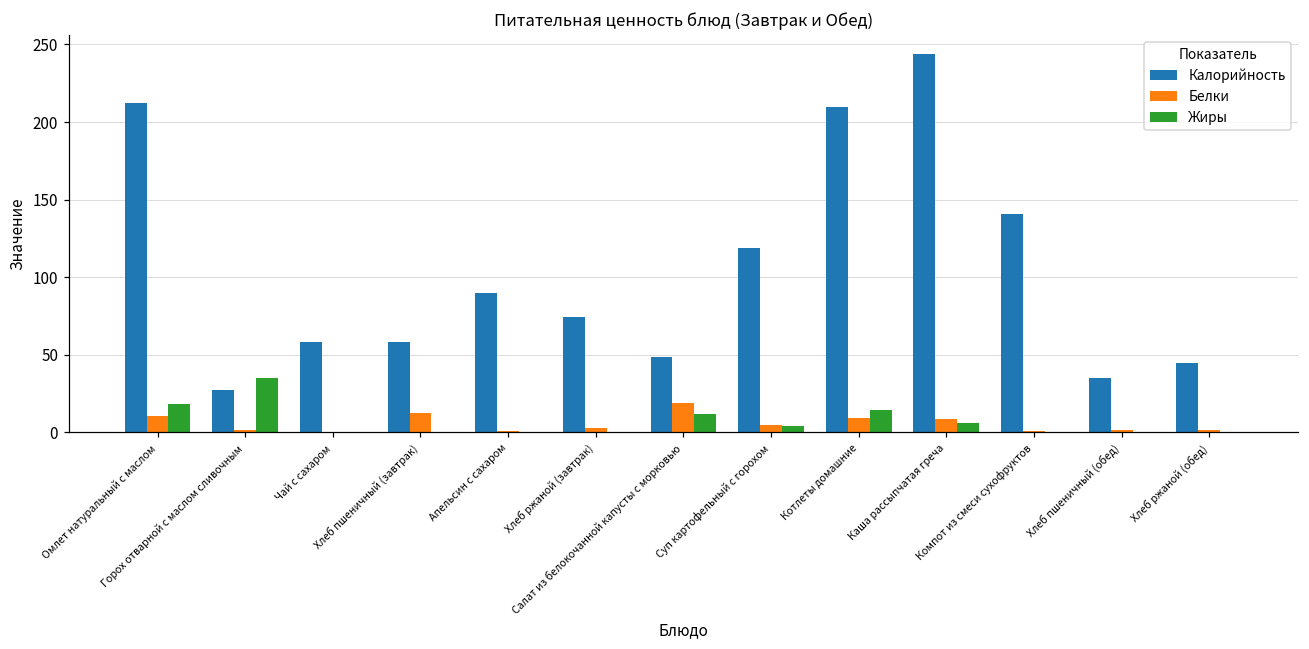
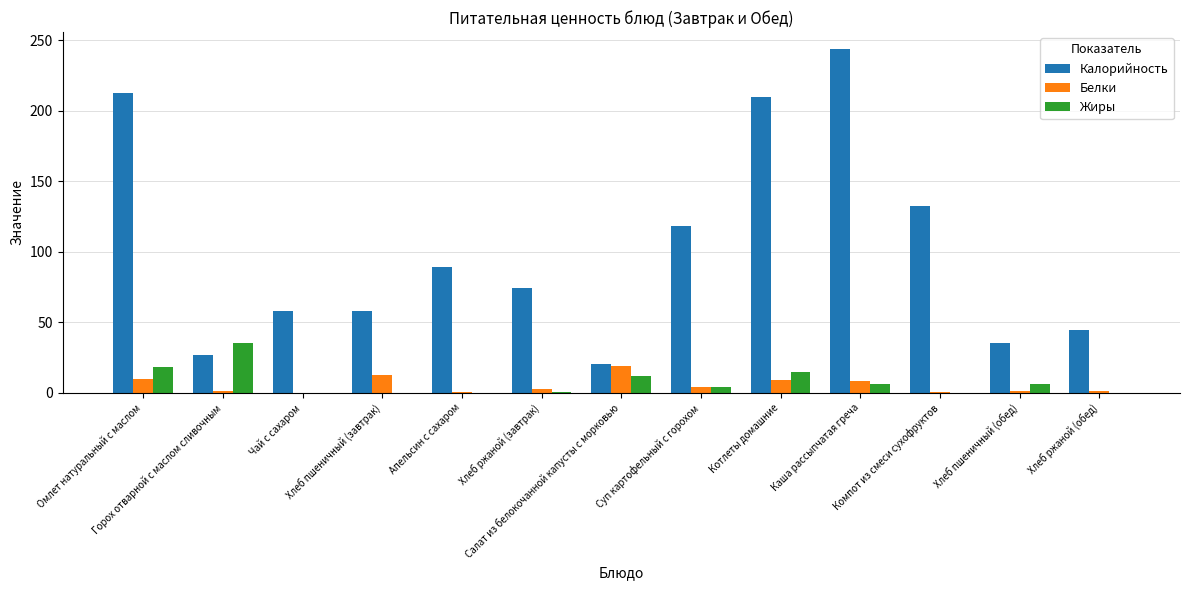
  {
    "Калорийность": {
      "Омлет натуральный с маслом": 212,
      "Горох отварной с маслом сливочным": 27,
      "Чай с сахаром": 58,
      "Хлеб пшеничный (завтрак)": 58,
      "Апельсин с сахаром": 90,
      "Хлеб ржаной (завтрак)": 74,
-     "Салат из белокочанной капусты с морковью": 48,
+     "Салат из белокочанной капусты с морковью": 20,
      "Суп картофельный с горохом": 119,
      "Котлеты домашние": 210,
      "Каша рассыпчатая греча": 244,
-     "Компот из смеси сухофруктов": 140,
+     "Компот из смеси сухофруктов": 133,
      "Хлеб пшеничный (обед)": 35,
      "Хлеб ржаной (обед)": 45
    },
    "Белки": {
      "Омлет натуральный с маслом": 10,
      "Хлеб пшеничный (завтрак)": 12,
      "Хлеб ржаной (завтрак)": 2,
      "Салат из белокочанной капусты с морковью": 19,
      "Суп картофельный с горохом": 4,
      "Котлеты домашние": 9,
      "Каша рассыпчатая греча": 9
    },
    "Жиры": {
      "Омлет натуральный с маслом": 18,
      "Горох отварной с маслом сливочным": 35,
      "Салат из белокочанной капусты с морковью": 12,
      "Суп картофельный с горохом": 4,
      "Котлеты домашние": 15,
      "Каша рассыпчатая греча": 6,
-     "Хлеб пшеничный (обед)": 0
+     "Хлеб пшеничный (обед)": 7
    }
  }
